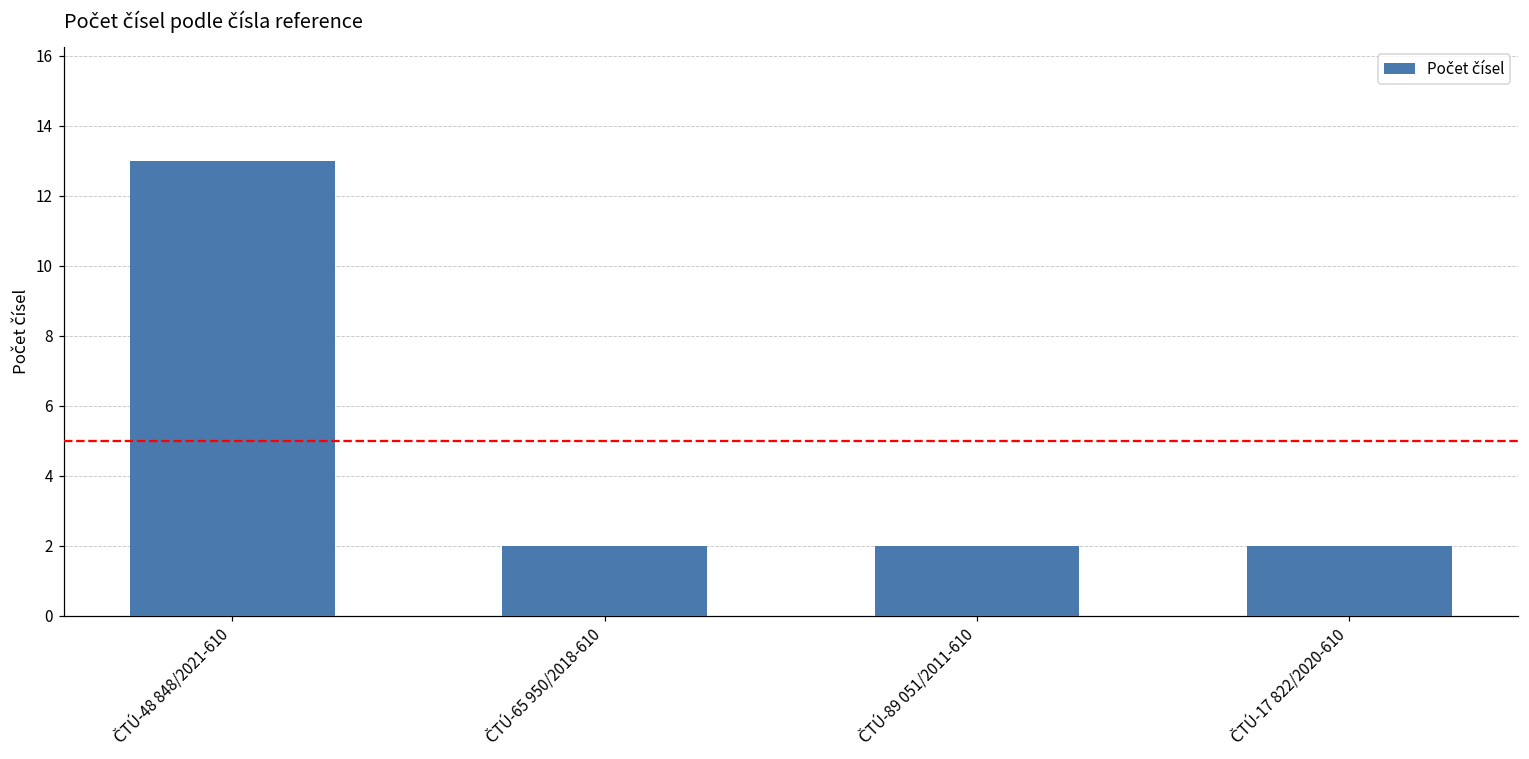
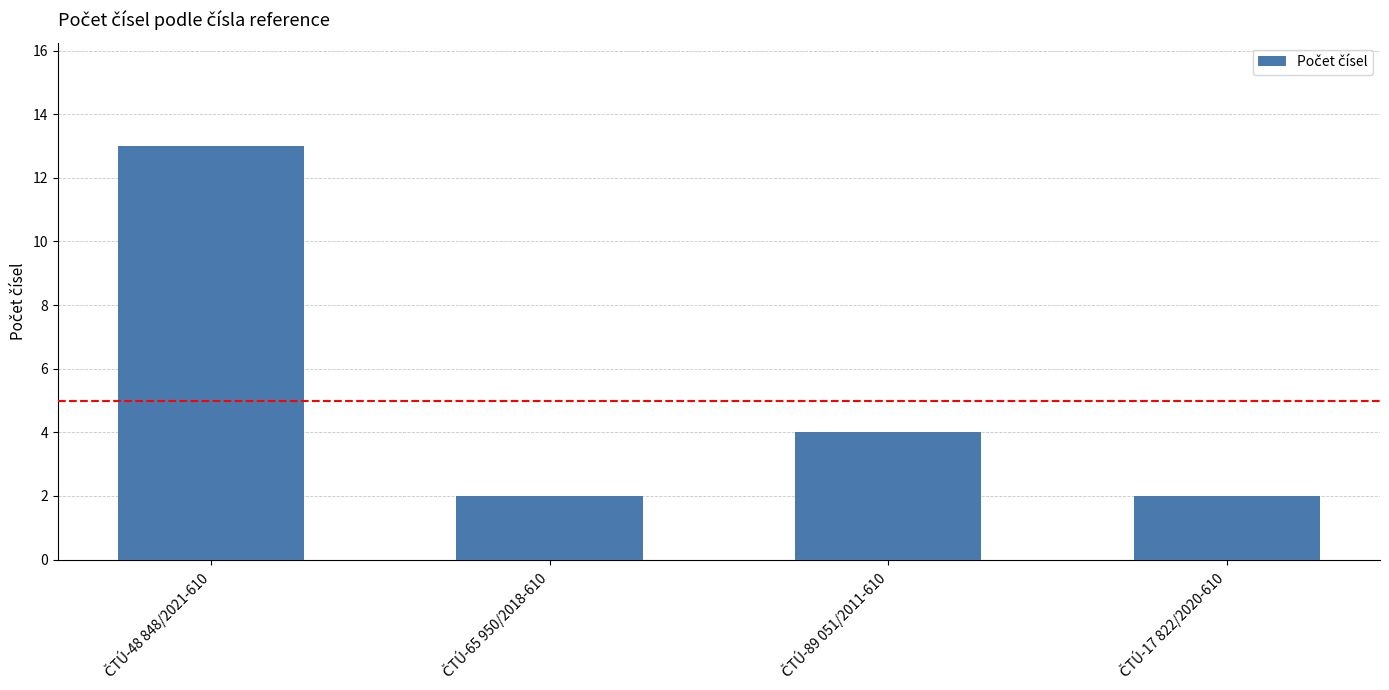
  {
    "ČTÚ-48 848/2021-610": 13,
    "ČTÚ-65 950/2018-610": 2,
-   "ČTÚ-89 051/2011-610": 2,
+   "ČTÚ-89 051/2011-610": 4,
    "ČTÚ-17 822/2020-610": 2
  }
